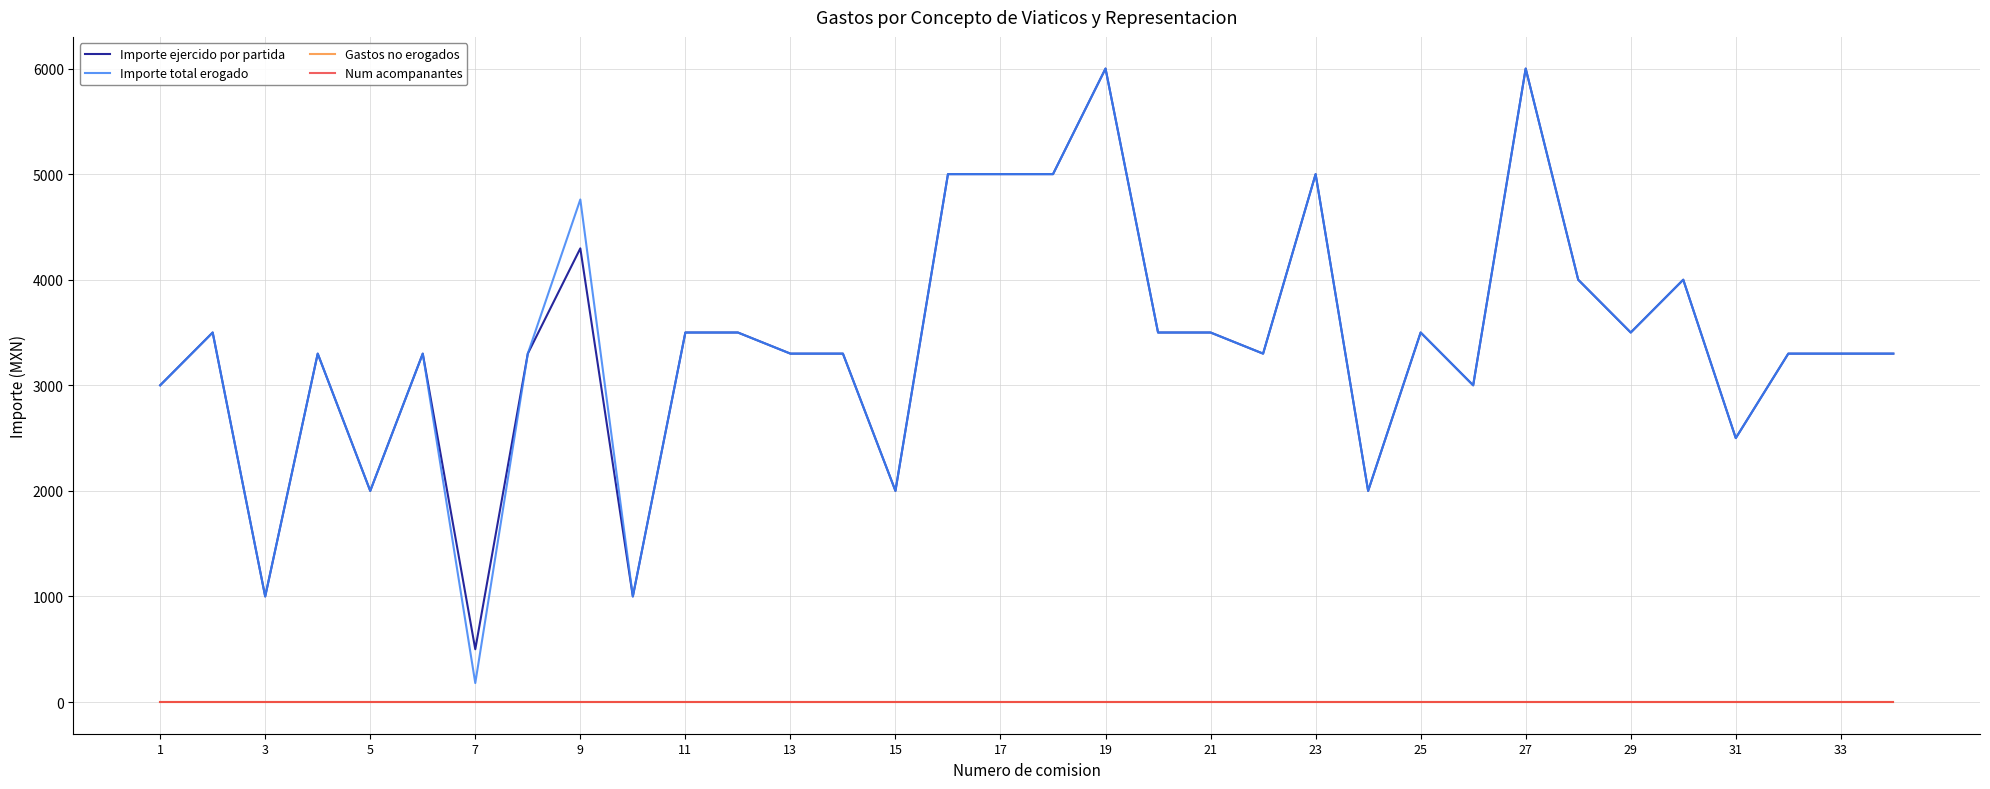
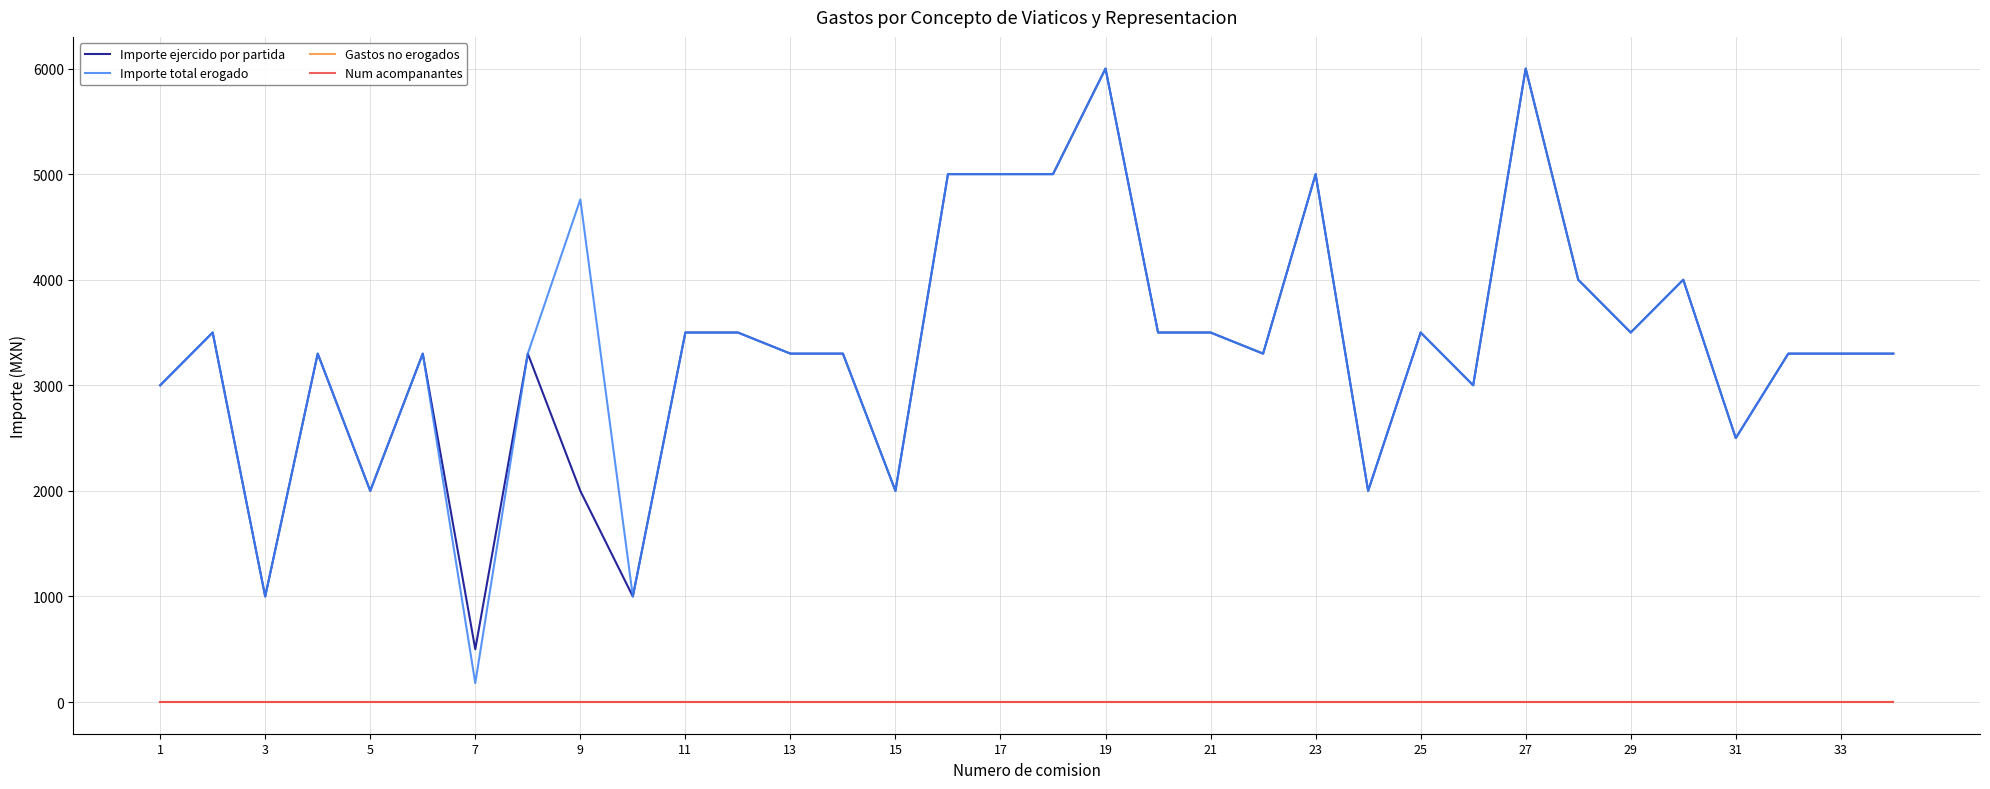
  {
    "Importe ejercido por partida": {
      "7": 500,
-     "9": 4300
+     "9": 2000
    },
    "Importe total erogado": {
      "7": 180,
      "9": 4760
    },
    "Num acompanantes": {
      "1": 0,
      "3": 0,
      "5": 0,
      "7": 0,
      "9": 0,
      "11": 0,
      "13": 0,
      "15": 0,
      "17": 0,
      "19": 0,
      "21": 0,
      "23": 0,
      "25": 0,
      "27": 0,
      "29": 0,
      "31": 0,
      "33": 0
    }
  }
